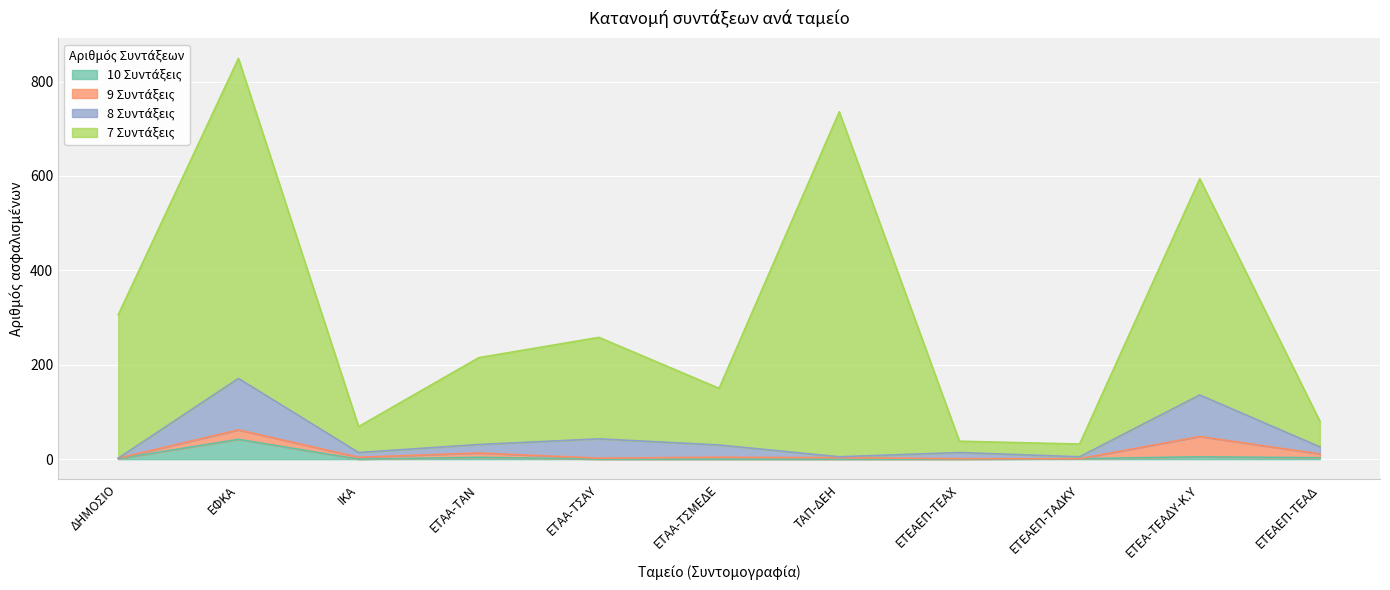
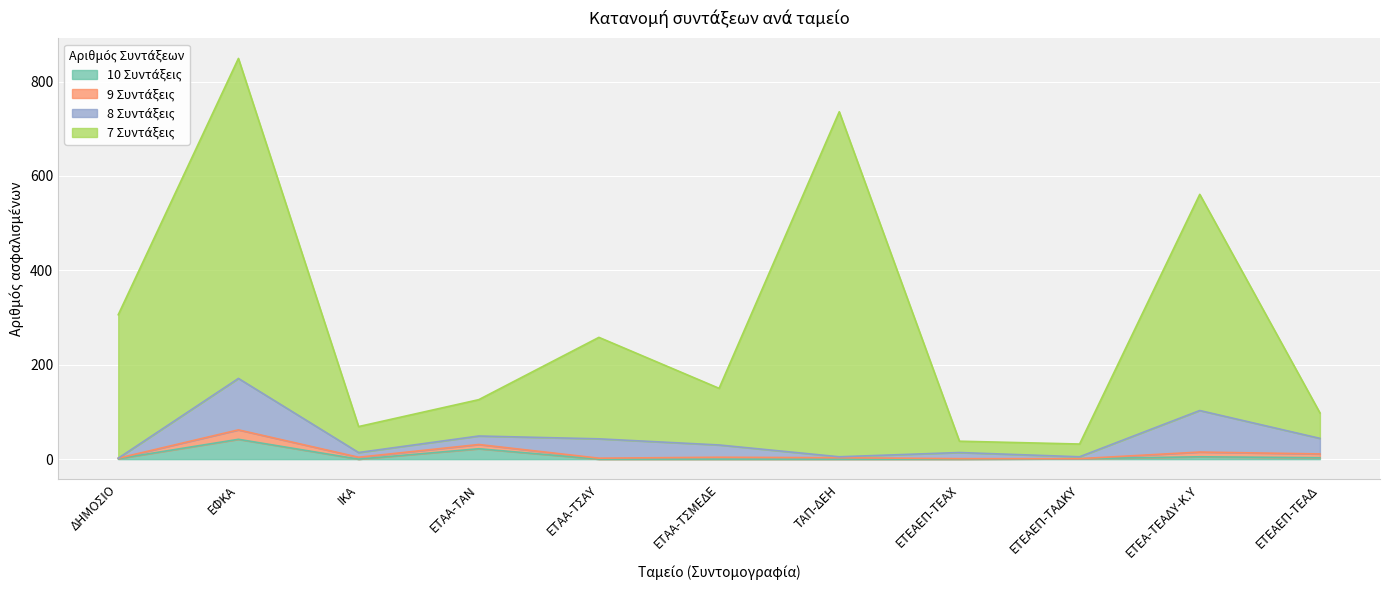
  {
    "10 Συντάξεις": {
      "ΕΦΚΑ": 40,
-     "ΕΤΑΑ-ΤΑΝ": 0,
+     "ΕΤΑΑ-ΤΑΝ": 20,
      "ΕΤΕΑ-ΤΕΑΔΥ-Κ.Υ": 10,
      "ΕΤΕΑΕΠ-ΤΕΑΔ": 0
    },
    "9 Συντάξεις": {
      "ΕΦΚΑ": 20,
      "ΕΤΑΑ-ΤΑΝ": 10,
-     "ΕΤΕΑ-ΤΕΑΔΥ-Κ.Υ": 40,
+     "ΕΤΕΑ-ΤΕΑΔΥ-Κ.Υ": 10,
      "ΕΤΕΑΕΠ-ΤΕΑΔ": 10
    },
    "8 Συντάξεις": {
      "ΕΦΚΑ": 110,
      "ΙΚΑ": 10,
      "ΕΤΑΑ-ΤΑΝ": 20,
      "ΕΤΑΑ-ΤΣΑΥ": 40,
      "ΕΤΑΑ-ΤΣΜΕΔΕ": 30,
      "ΕΤΕΑΕΠ-ΤΕΑΧ": 10,
      "ΕΤΕΑ-ΤΕΑΔΥ-Κ.Υ": 90,
-     "ΕΤΕΑΕΠ-ΤΕΑΔ": 20
+     "ΕΤΕΑΕΠ-ΤΕΑΔ": 30
    },
    "7 Συντάξεις": {
      "ΔΗΜΟΣΙΟ": 300,
      "ΕΦΚΑ": 680,
      "ΙΚΑ": 60,
-     "ΕΤΑΑ-ΤΑΝ": 180,
+     "ΕΤΑΑ-ΤΑΝ": 80,
      "ΕΤΑΑ-ΤΣΑΥ": 220,
      "ΕΤΑΑ-ΤΣΜΕΔΕ": 120,
      "ΤΑΠ-ΔΕΗ": 730,
      "ΕΤΕΑΕΠ-ΤΕΑΧ": 20,
      "ΕΤΕΑΕΠ-ΤΑΔΚΥ": 30,
      "ΕΤΕΑ-ΤΕΑΔΥ-Κ.Υ": 460,
      "ΕΤΕΑΕΠ-ΤΕΑΔ": 50
    }
  }
